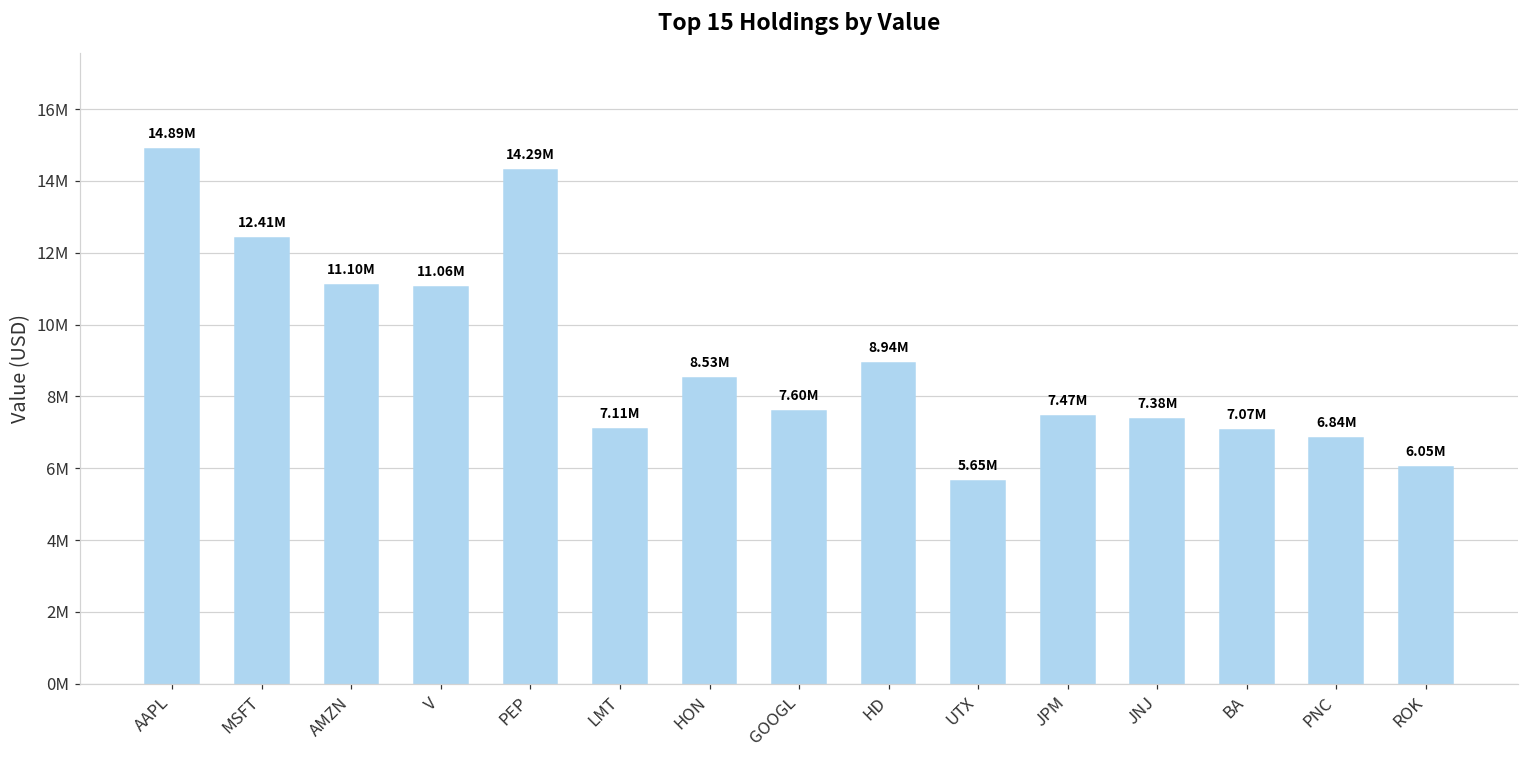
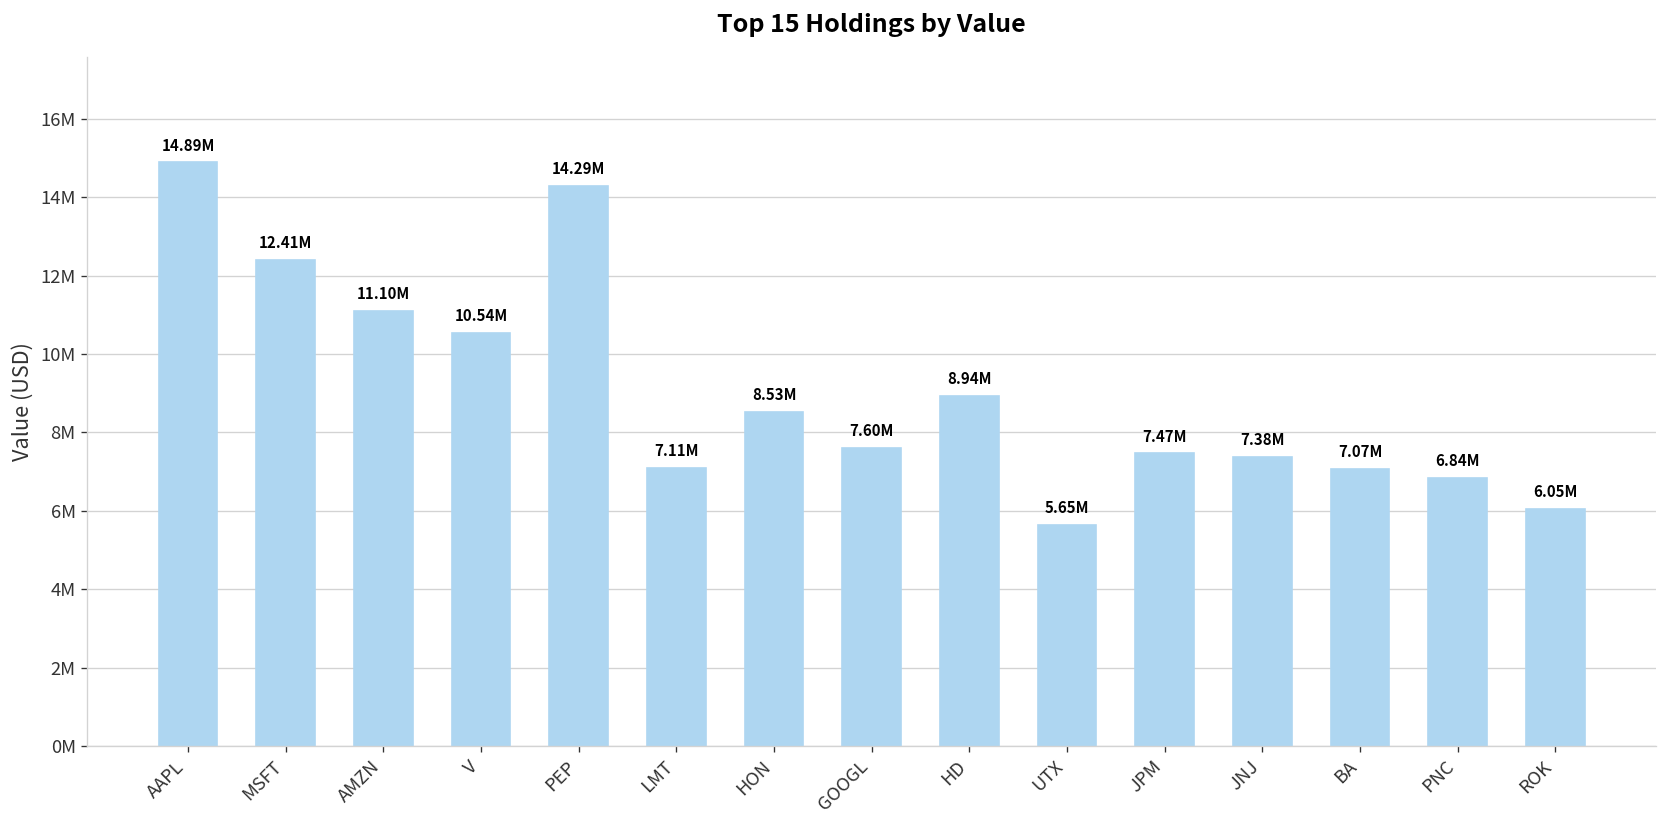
  {
    "AAPL": "14.89M",
    "MSFT": "12.41M",
    "AMZN": "11.10M",
-   "V": "11.06M",
+   "V": "10.54M",
    "PEP": "14.29M",
    "LMT": "7.11M",
    "HON": "8.53M",
    "GOOGL": "7.60M",
    "HD": "8.94M",
    "UTX": "5.65M",
    "JPM": "7.47M",
    "JNJ": "7.38M",
    "BA": "7.07M",
    "PNC": "6.84M",
    "ROK": "6.05M"
  }
